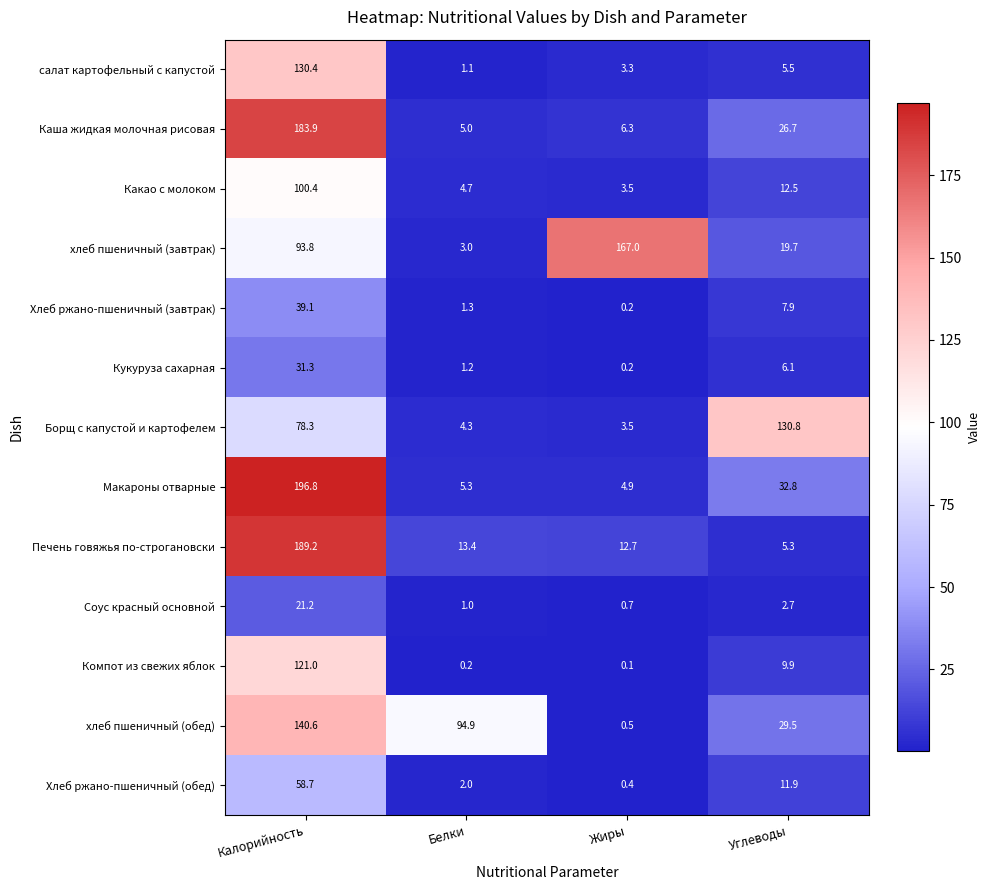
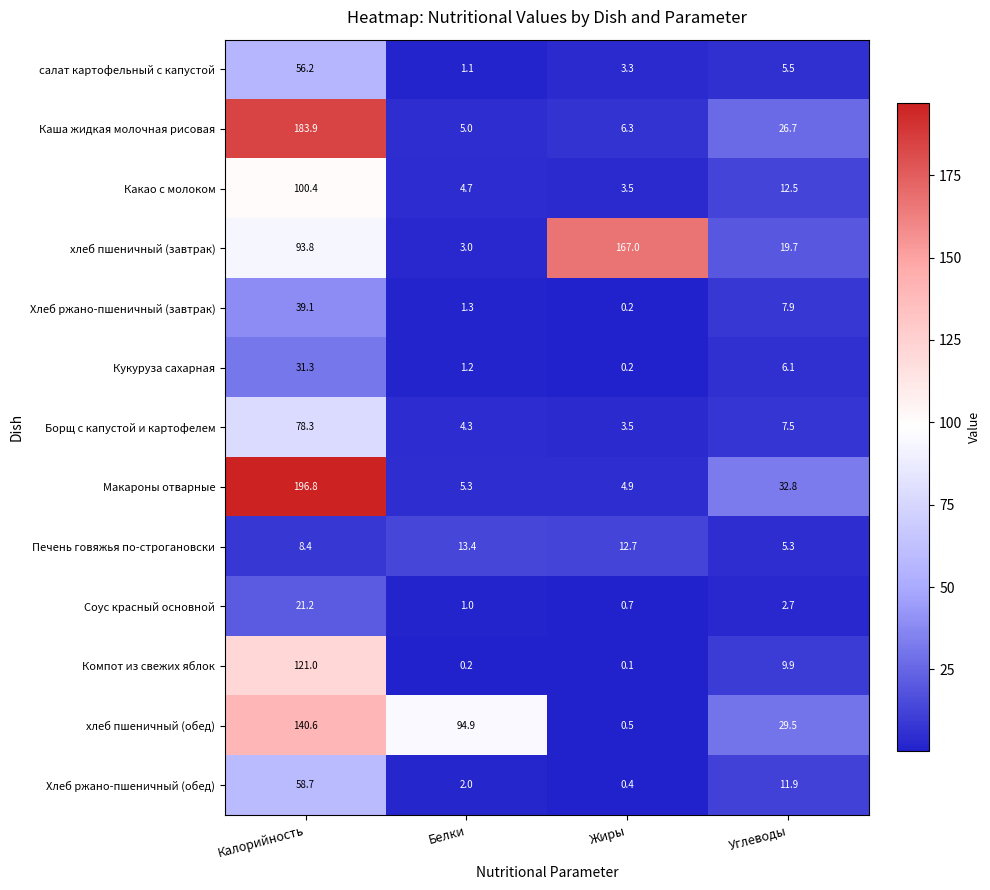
  {
    "салат картофельный с капустой": {
-     "Калорийность": 130.4,
+     "Калорийность": 56.2,
      "Белки": 1.1,
      "Жиры": 3.3,
      "Углеводы": 5.5
    },
    "Каша жидкая молочная рисовая": {
      "Калорийность": 183.9,
      "Белки": 5.0,
      "Жиры": 6.3,
      "Углеводы": 26.7
    },
    "Какао с молоком": {
      "Калорийность": 100.4,
      "Белки": 4.7,
      "Жиры": 3.5,
      "Углеводы": 12.5
    },
    "хлеб пшеничный (завтрак)": {
      "Калорийность": 93.8,
      "Белки": 3.0,
      "Жиры": 167.0,
      "Углеводы": 19.7
    },
    "Хлеб ржано-пшеничный (завтрак)": {
      "Калорийность": 39.1,
      "Белки": 1.3,
      "Жиры": 0.2,
      "Углеводы": 7.9
    },
    "Кукуруза сахарная": {
      "Калорийность": 31.3,
      "Белки": 1.2,
      "Жиры": 0.2,
      "Углеводы": 6.1
    },
    "Борщ с капустой и картофелем": {
      "Калорийность": 78.3,
      "Белки": 4.3,
      "Жиры": 3.5,
-     "Углеводы": 130.8
+     "Углеводы": 7.5
    },
    "Макароны отварные": {
      "Калорийность": 196.8,
      "Белки": 5.3,
      "Жиры": 4.9,
      "Углеводы": 32.8
    },
    "Печень говяжья по-строгановски": {
-     "Калорийность": 189.2,
+     "Калорийность": 8.4,
      "Белки": 13.4,
      "Жиры": 12.7,
      "Углеводы": 5.3
    },
    "Соус красный основной": {
      "Калорийность": 21.2,
      "Белки": 1.0,
      "Жиры": 0.7,
      "Углеводы": 2.7
    },
    "Компот из свежих яблок": {
      "Калорийность": 121.0,
      "Белки": 0.2,
      "Жиры": 0.1,
      "Углеводы": 9.9
    },
    "хлеб пшеничный (обед)": {
      "Калорийность": 140.6,
      "Белки": 94.9,
      "Жиры": 0.5,
      "Углеводы": 29.5
    },
    "Хлеб ржано-пшеничный (обед)": {
      "Калорийность": 58.7,
      "Белки": 2.0,
      "Жиры": 0.4,
      "Углеводы": 11.9
    }
  }
